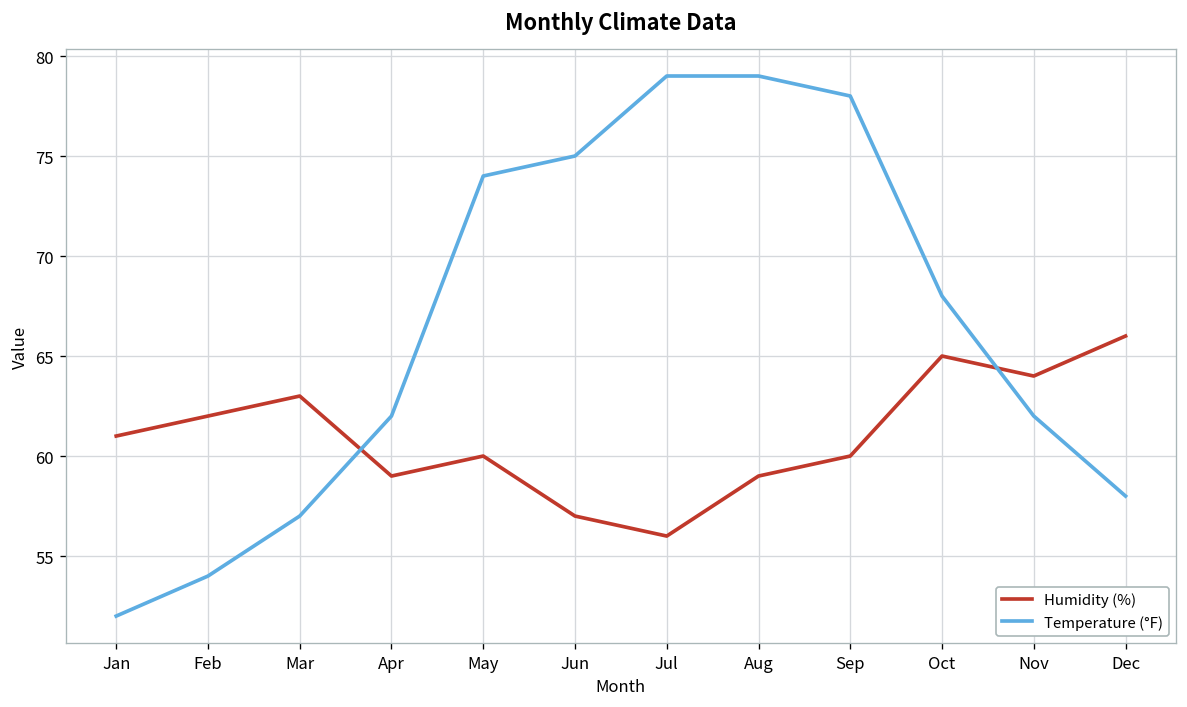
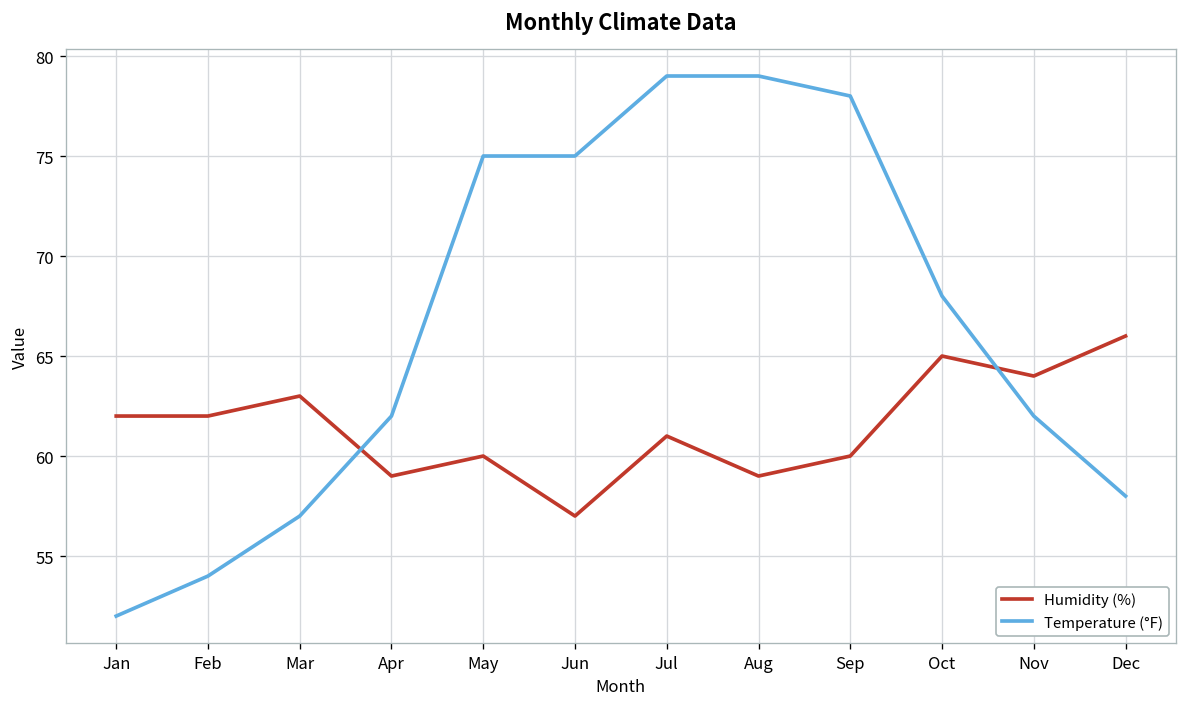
  {
    "Humidity (%)": {
-     "Jan": 61,
+     "Jan": 62,
      "Feb": 62,
      "Mar": 63,
      "Apr": 59,
      "May": 60,
      "Jun": 57,
-     "Jul": 56,
+     "Jul": 61,
      "Aug": 59,
      "Sep": 60,
      "Oct": 65,
      "Nov": 64,
      "Dec": 66
    },
    "Temperature (°F)": {
      "Jan": 52,
      "Feb": 54,
      "Mar": 57,
      "Apr": 62,
-     "May": 74,
+     "May": 75,
      "Jun": 75,
      "Jul": 79,
      "Aug": 79,
      "Sep": 78,
      "Oct": 68,
      "Nov": 62,
      "Dec": 58
    }
  }
